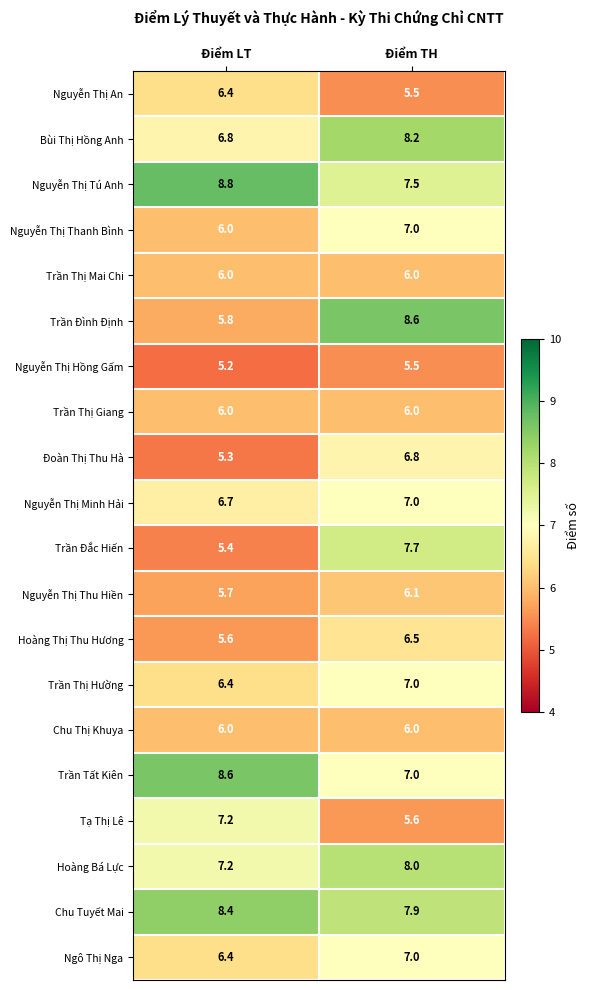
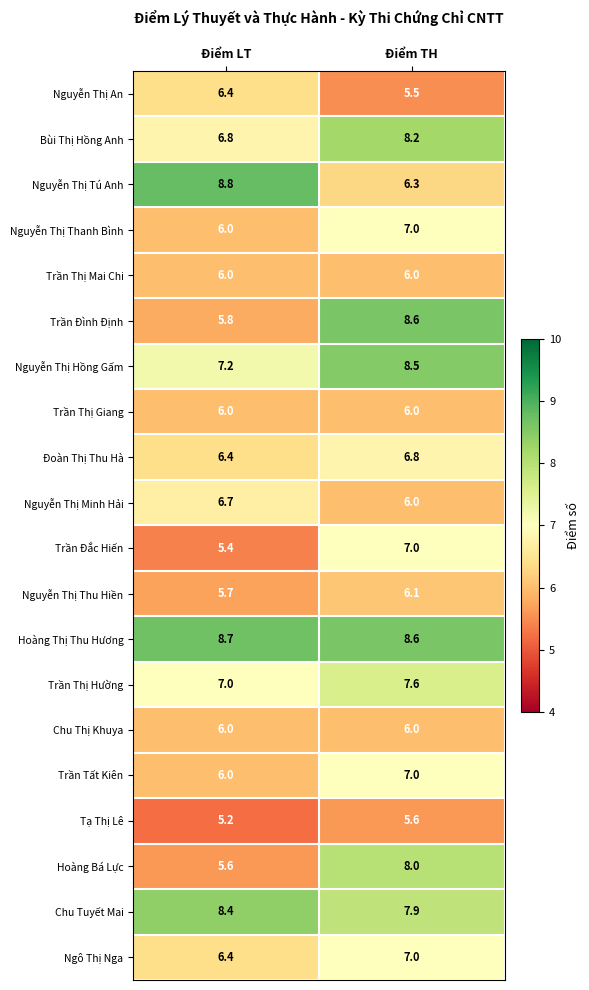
  {
    "Nguyễn Thị An": {
      "Điểm LT": 6.4,
      "Điểm TH": 5.5
    },
    "Bùi Thị Hồng Anh": {
      "Điểm LT": 6.8,
      "Điểm TH": 8.2
    },
    "Nguyễn Thị Tú Anh": {
      "Điểm LT": 8.8,
-     "Điểm TH": 7.5
+     "Điểm TH": 6.3
    },
    "Nguyễn Thị Thanh Bình": {
      "Điểm LT": 6.0,
      "Điểm TH": 7.0
    },
    "Trần Thị Mai Chi": {
      "Điểm LT": 6.0,
      "Điểm TH": 6.0
    },
    "Trần Đình Định": {
      "Điểm LT": 5.8,
      "Điểm TH": 8.6
    },
    "Nguyễn Thị Hồng Gấm": {
-     "Điểm LT": 5.2,
-     "Điểm TH": 5.5
+     "Điểm LT": 7.2,
+     "Điểm TH": 8.5
    },
    "Trần Thị Giang": {
      "Điểm LT": 6.0,
      "Điểm TH": 6.0
    },
    "Đoàn Thị Thu Hà": {
-     "Điểm LT": 5.3,
+     "Điểm LT": 6.4,
      "Điểm TH": 6.8
    },
    "Nguyễn Thị Minh Hải": {
      "Điểm LT": 6.7,
-     "Điểm TH": 7.0
+     "Điểm TH": 6.0
    },
    "Trần Đắc Hiến": {
      "Điểm LT": 5.4,
-     "Điểm TH": 7.7
+     "Điểm TH": 7.0
    },
    "Nguyễn Thị Thu Hiền": {
      "Điểm LT": 5.7,
      "Điểm TH": 6.1
    },
    "Hoàng Thị Thu Hương": {
-     "Điểm LT": 5.6,
-     "Điểm TH": 6.5
+     "Điểm LT": 8.7,
+     "Điểm TH": 8.6
    },
    "Trần Thị Hường": {
-     "Điểm LT": 6.4,
-     "Điểm TH": 7.0
+     "Điểm LT": 7.0,
+     "Điểm TH": 7.6
    },
    "Chu Thị Khuya": {
      "Điểm LT": 6.0,
      "Điểm TH": 6.0
    },
    "Trần Tất Kiên": {
-     "Điểm LT": 8.6,
+     "Điểm LT": 6.0,
      "Điểm TH": 7.0
    },
    "Tạ Thị Lê": {
-     "Điểm LT": 7.2,
+     "Điểm LT": 5.2,
      "Điểm TH": 5.6
    },
    "Hoàng Bá Lực": {
-     "Điểm LT": 7.2,
+     "Điểm LT": 5.6,
      "Điểm TH": 8.0
    },
    "Chu Tuyết Mai": {
      "Điểm LT": 8.4,
      "Điểm TH": 7.9
    },
    "Ngô Thị Nga": {
      "Điểm LT": 6.4,
      "Điểm TH": 7.0
    }
  }
